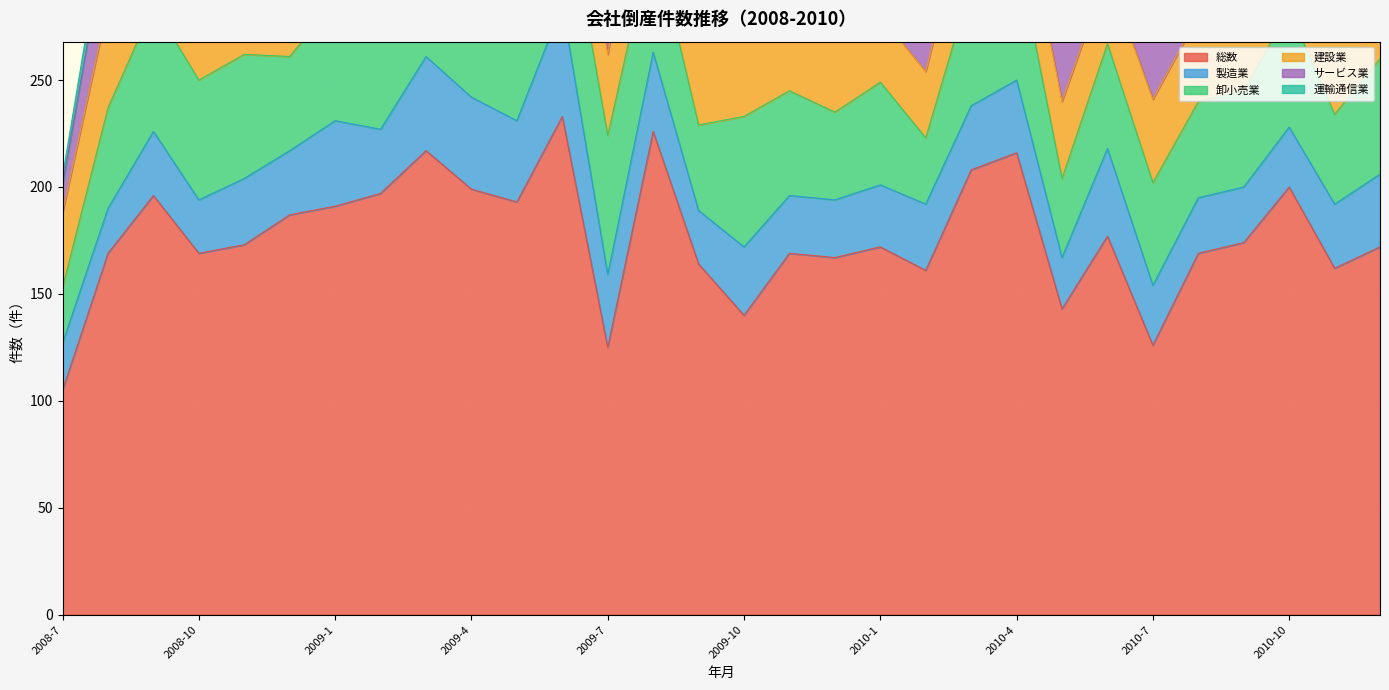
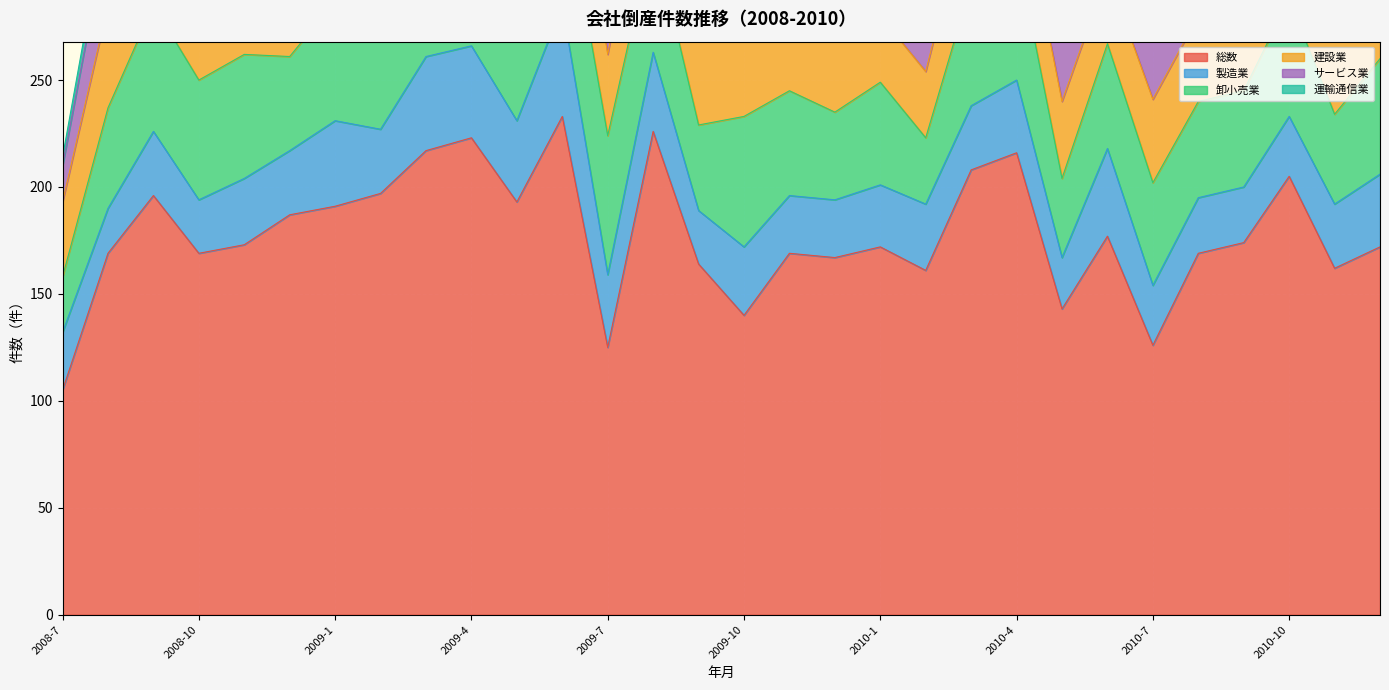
  {
    "総数": {
      "2008-7": 105,
      "2008-10": 169,
      "2009-1": 191,
-     "2009-4": 199,
+     "2009-4": 223,
      "2009-7": 125,
      "2009-10": 140,
      "2010-1": 172,
      "2010-4": 216,
      "2010-7": 126,
-     "2010-10": 200
+     "2010-10": 205
    },
    "製造業": {
-     "2008-7": 22,
+     "2008-7": 27,
      "2008-10": 25,
      "2009-1": 40,
      "2009-4": 43,
      "2009-7": 34,
      "2009-10": 32,
      "2010-1": 29,
      "2010-4": 34,
      "2010-7": 28,
      "2010-10": 28
    },
    "建設業": {
      "2008-7": 35,
      "2009-7": 38,
      "2010-7": 39
    },
    "サービス業": {
-     "2008-7": 13
+     "2008-7": 17
    }
  }
